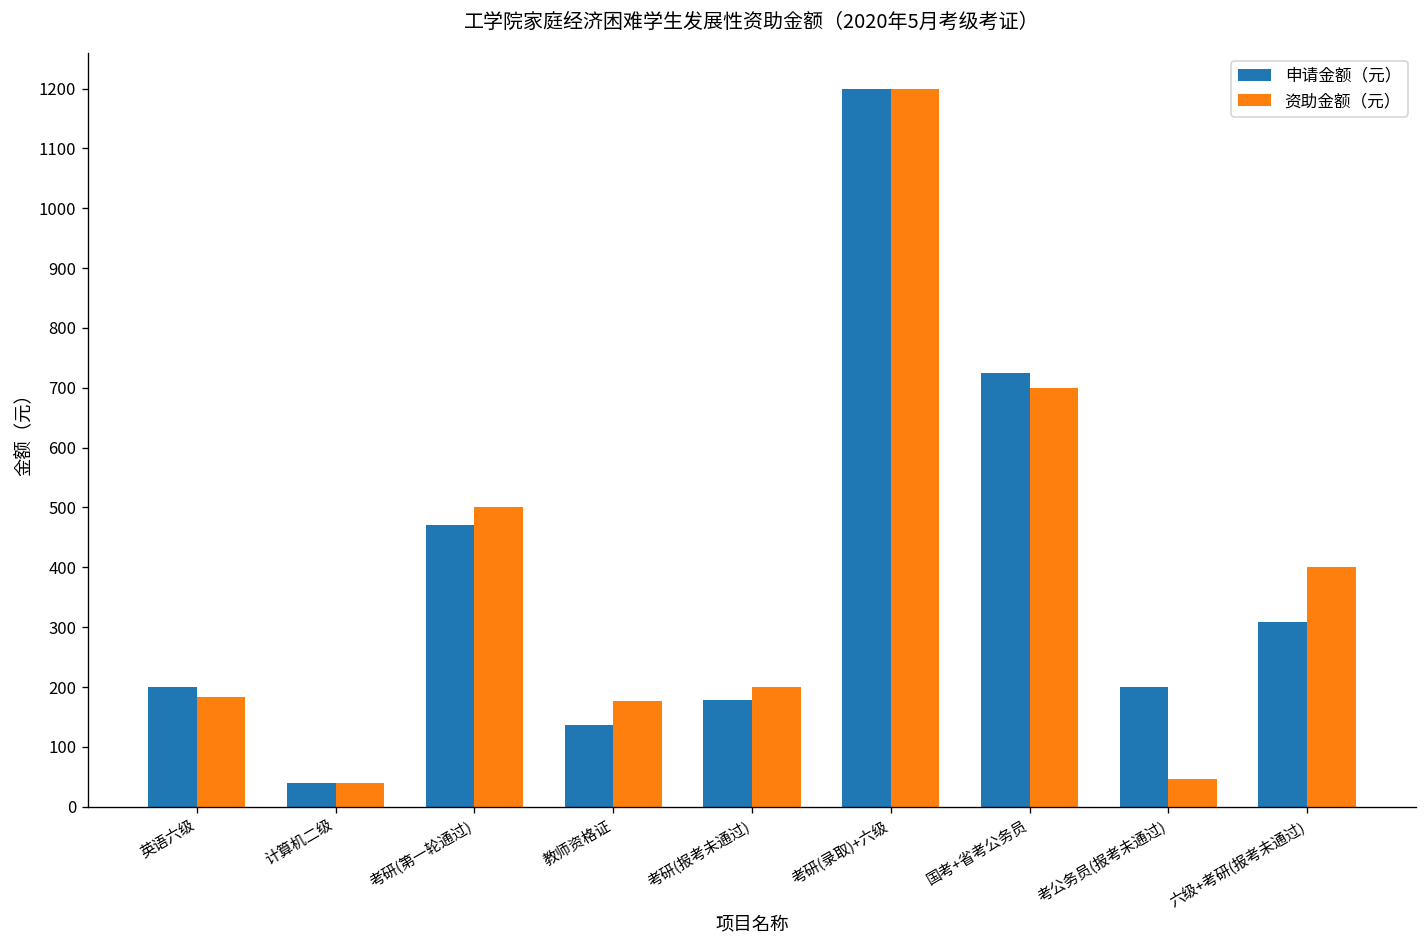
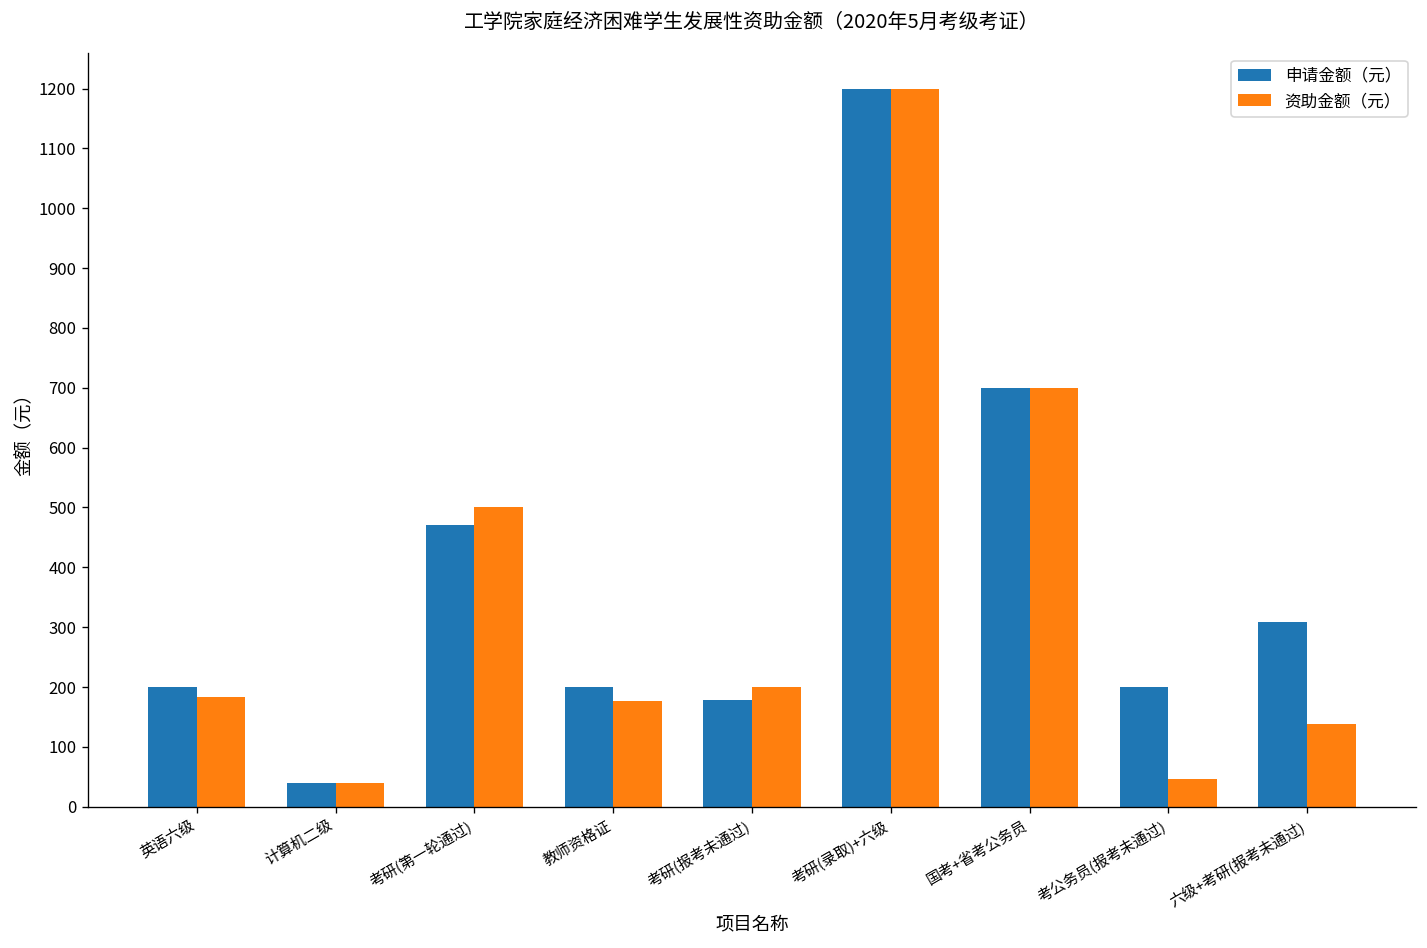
  {
    "申请金额（元）": {
      "英语六级": 200,
      "计算机二级": 40,
      "考研(第一轮通过)": 470,
-     "教师资格证": 140,
+     "教师资格证": 200,
      "考研(报考未通过)": 180,
      "考研(录取)+六级": 1200,
-     "国考+省考公务员": 730,
+     "国考+省考公务员": 700,
      "考公务员(报考未通过)": 200,
      "六级+考研(报考未通过)": 310
    },
    "资助金额（元）": {
      "英语六级": 180,
      "计算机二级": 40,
      "考研(第一轮通过)": 500,
      "教师资格证": 180,
      "考研(报考未通过)": 200,
      "考研(录取)+六级": 1200,
      "国考+省考公务员": 700,
      "考公务员(报考未通过)": 50,
-     "六级+考研(报考未通过)": 400
+     "六级+考研(报考未通过)": 140
    }
  }
